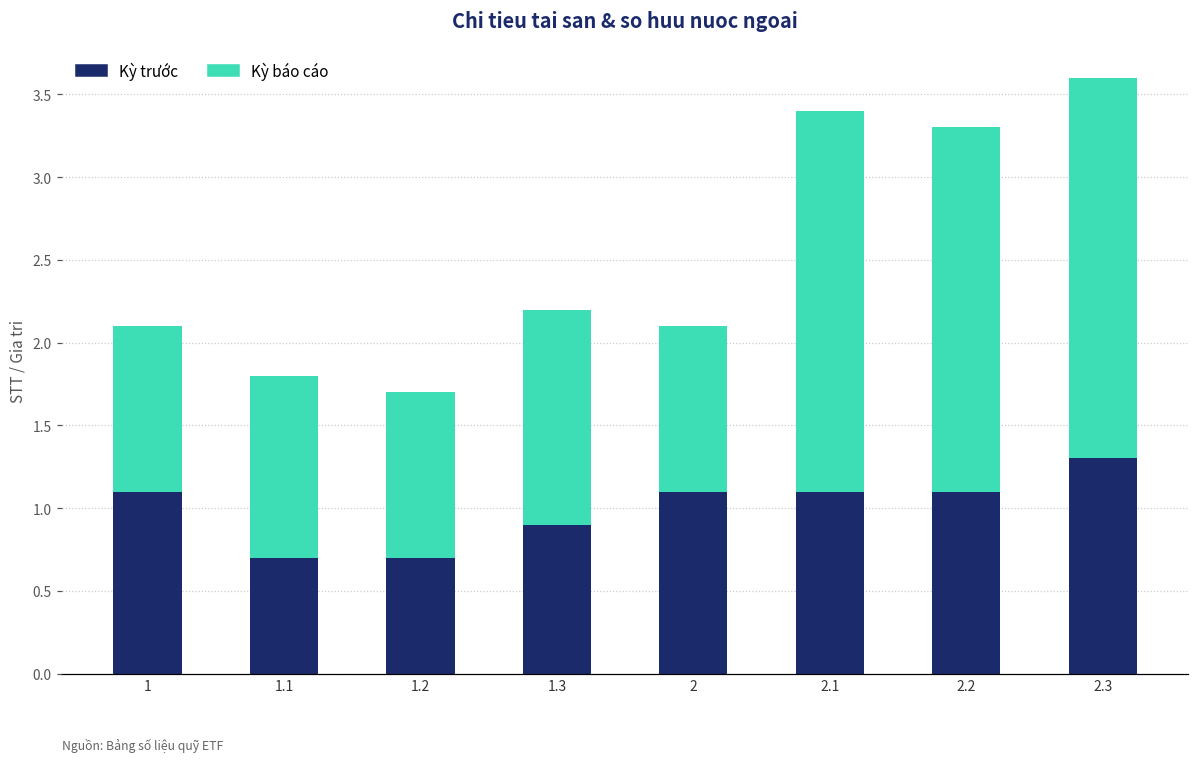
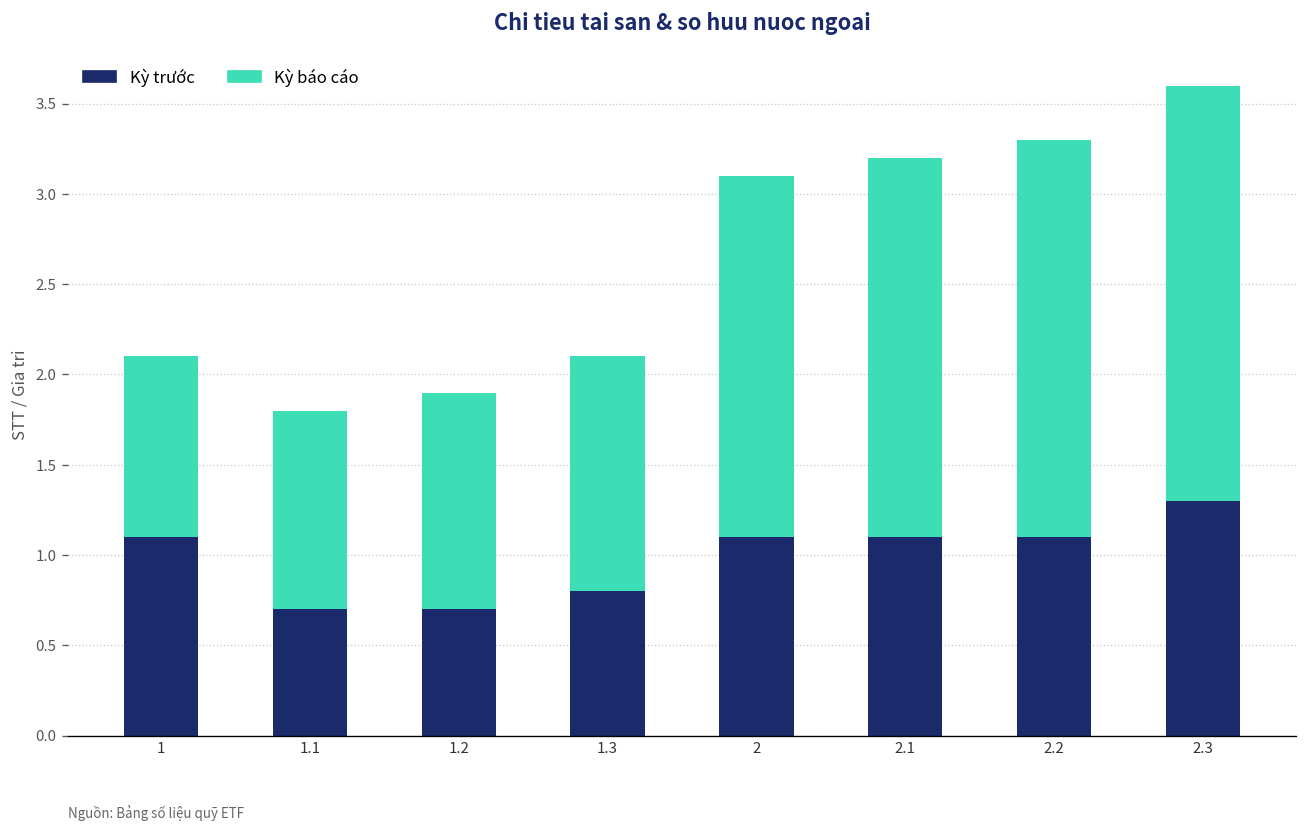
  {
    "Kỳ trước": {
      "1": 1.1,
      "1.1": 0.7,
      "1.2": 0.7,
-     "1.3": 0.9,
+     "1.3": 0.8,
      "2": 1.1,
      "2.1": 1.1,
      "2.2": 1.1,
      "2.3": 1.3
    },
    "Kỳ báo cáo": {
      "1": 1.0,
      "1.1": 1.1,
-     "1.2": 1.0,
+     "1.2": 1.2,
      "1.3": 1.3,
-     "2": 1,
-     "2.1": 2.3,
+     "2": 2,
+     "2.1": 2.1,
      "2.2": 2.2,
      "2.3": 2.3
    }
  }
